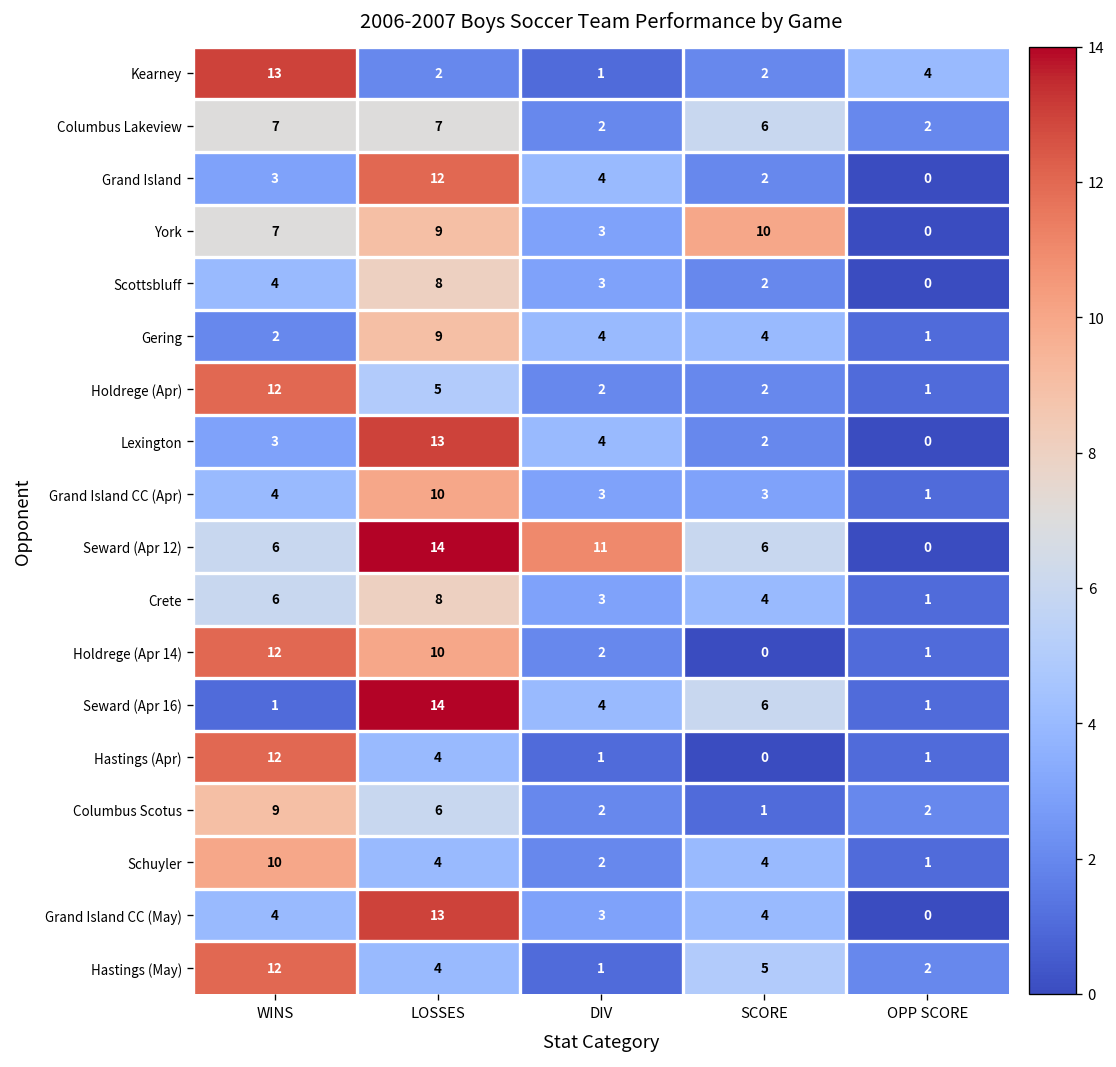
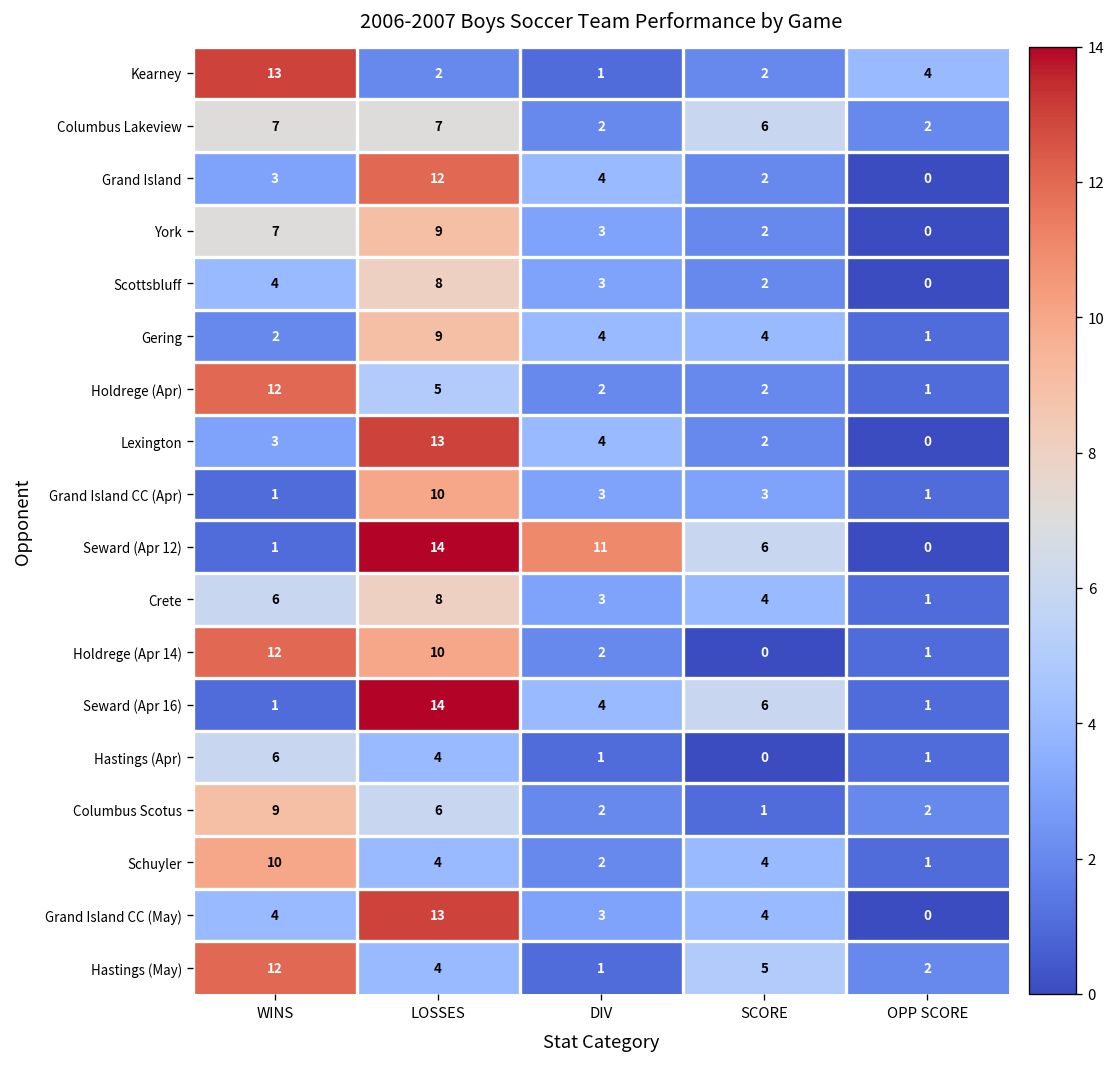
  {
    "Kearney": {
      "WINS": 13,
      "LOSSES": 2,
      "DIV": 1,
      "SCORE": 2,
      "OPP SCORE": 4
    },
    "Columbus Lakeview": {
      "WINS": 7,
      "LOSSES": 7,
      "DIV": 2,
      "SCORE": 6,
      "OPP SCORE": 2
    },
    "Grand Island": {
      "WINS": 3,
      "LOSSES": 12,
      "DIV": 4,
      "SCORE": 2,
      "OPP SCORE": 0
    },
    "York": {
      "WINS": 7,
      "LOSSES": 9,
      "DIV": 3,
-     "SCORE": 10,
+     "SCORE": 2,
      "OPP SCORE": 0
    },
    "Scottsbluff": {
      "WINS": 4,
      "LOSSES": 8,
      "DIV": 3,
      "SCORE": 2,
      "OPP SCORE": 0
    },
    "Gering": {
      "WINS": 2,
      "LOSSES": 9,
      "DIV": 4,
      "SCORE": 4,
      "OPP SCORE": 1
    },
    "Holdrege (Apr)": {
      "WINS": 12,
      "LOSSES": 5,
      "DIV": 2,
      "SCORE": 2,
      "OPP SCORE": 1
    },
    "Lexington": {
      "WINS": 3,
      "LOSSES": 13,
      "DIV": 4,
      "SCORE": 2,
      "OPP SCORE": 0
    },
    "Grand Island CC (Apr)": {
-     "WINS": 4,
+     "WINS": 1,
      "LOSSES": 10,
      "DIV": 3,
      "SCORE": 3,
      "OPP SCORE": 1
    },
    "Seward (Apr 12)": {
-     "WINS": 6,
+     "WINS": 1,
      "LOSSES": 14,
      "DIV": 11,
      "SCORE": 6,
      "OPP SCORE": 0
    },
    "Crete": {
      "WINS": 6,
      "LOSSES": 8,
      "DIV": 3,
      "SCORE": 4,
      "OPP SCORE": 1
    },
    "Holdrege (Apr 14)": {
      "WINS": 12,
      "LOSSES": 10,
      "DIV": 2,
      "SCORE": 0,
      "OPP SCORE": 1
    },
    "Seward (Apr 16)": {
      "WINS": 1,
      "LOSSES": 14,
      "DIV": 4,
      "SCORE": 6,
      "OPP SCORE": 1
    },
    "Hastings (Apr)": {
-     "WINS": 12,
+     "WINS": 6,
      "LOSSES": 4,
      "DIV": 1,
      "SCORE": 0,
      "OPP SCORE": 1
    },
    "Columbus Scotus": {
      "WINS": 9,
      "LOSSES": 6,
      "DIV": 2,
      "SCORE": 1,
      "OPP SCORE": 2
    },
    "Schuyler": {
      "WINS": 10,
      "LOSSES": 4,
      "DIV": 2,
      "SCORE": 4,
      "OPP SCORE": 1
    },
    "Grand Island CC (May)": {
      "WINS": 4,
      "LOSSES": 13,
      "DIV": 3,
      "SCORE": 4,
      "OPP SCORE": 0
    },
    "Hastings (May)": {
      "WINS": 12,
      "LOSSES": 4,
      "DIV": 1,
      "SCORE": 5,
      "OPP SCORE": 2
    }
  }
